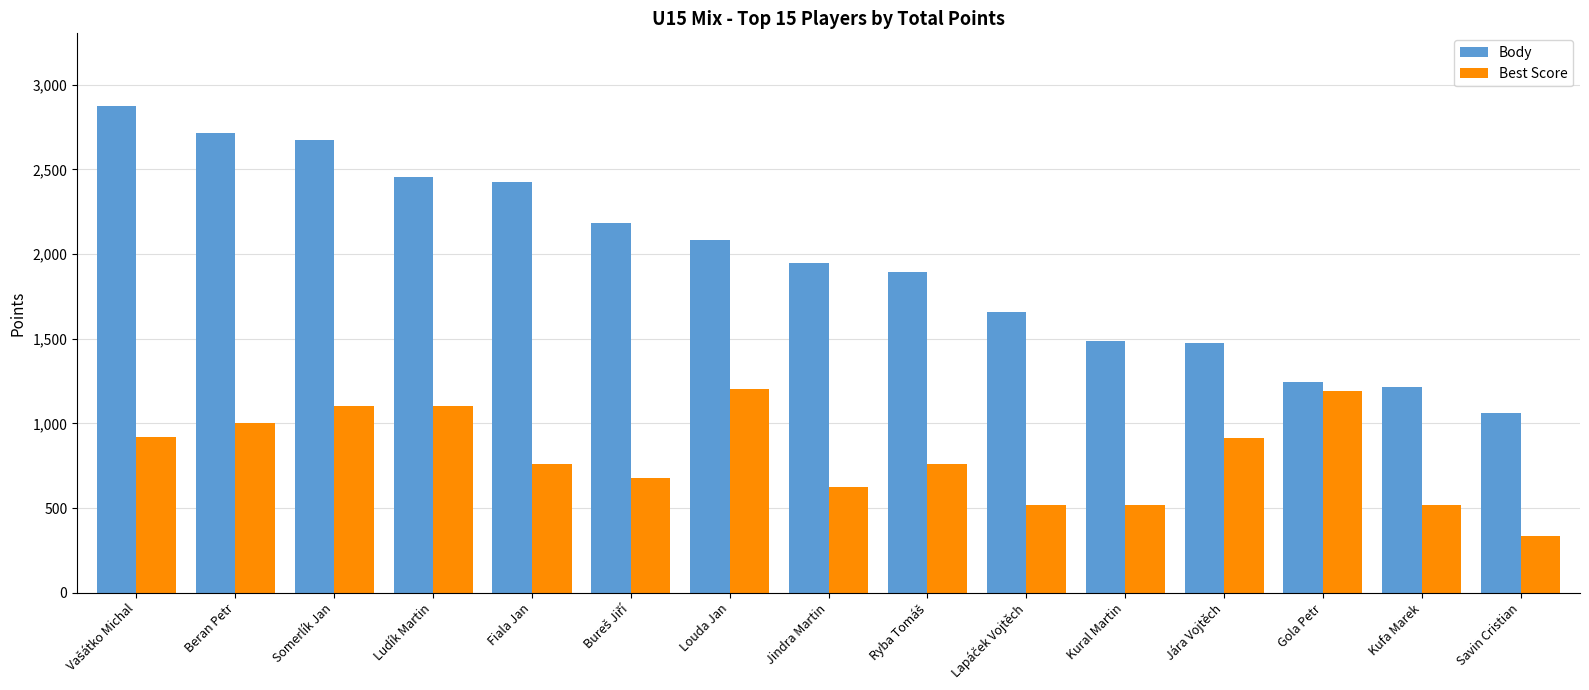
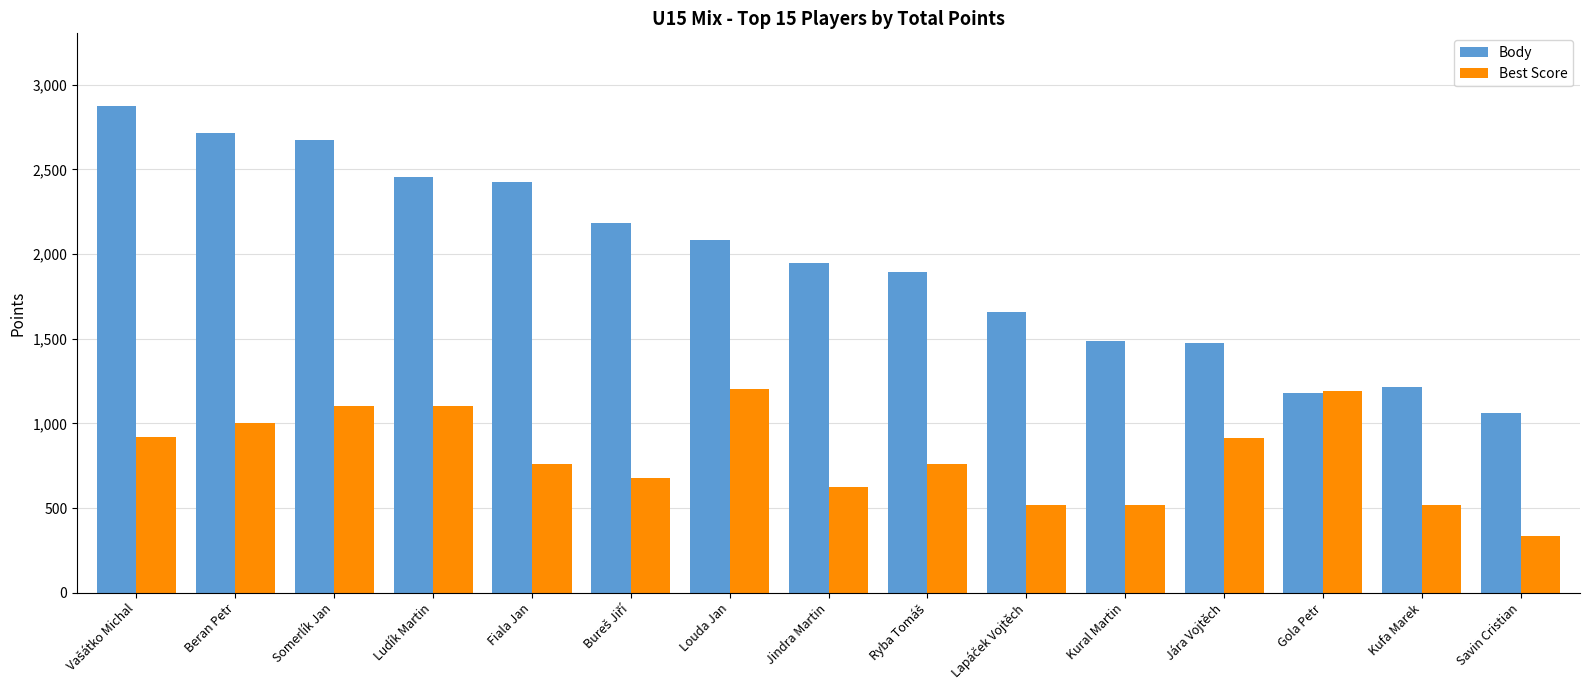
  {
    "Body": {
      "Vašátko Michal": "2,870",
      "Beran Petr": "2,710",
      "Somerlík Jan": "2,670",
      "Ludík Martin": "2,450",
      "Fiala Jan": "2,420",
      "Bureš Jiří": "2,180",
      "Louda Jan": "2,080",
      "Jindra Martin": "1,940",
      "Ryba Tomáš": "1,900",
      "Lapáček Vojtěch": "1,660",
      "Kural Martin": "1,490",
      "Jára Vojtěch": "1,470",
-     "Gola Petr": "1,250",
+     "Gola Petr": "1,180",
      "Kufa Marek": "1,220",
      "Savin Cristian": "1,060"
    },
    "Best Score": {
      "Vašátko Michal": "920",
      "Beran Petr": "1,000",
      "Somerlík Jan": "1,100",
      "Ludík Martin": "1,100",
      "Fiala Jan": "760",
      "Bureš Jiří": "680",
      "Louda Jan": "1,200",
      "Jindra Martin": "620",
      "Ryba Tomáš": "760",
      "Lapáček Vojtěch": "520",
      "Kural Martin": "520",
      "Jára Vojtěch": "910",
      "Gola Petr": "1,190",
      "Kufa Marek": "520",
      "Savin Cristian": "340"
    }
  }
